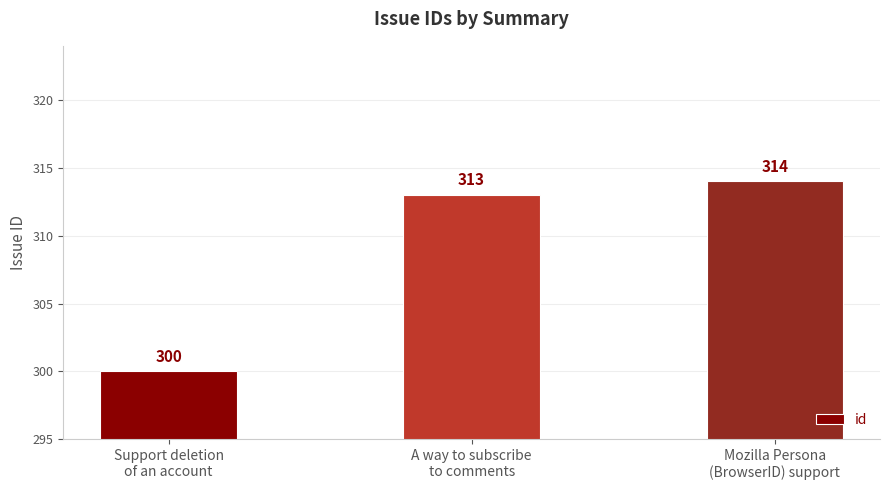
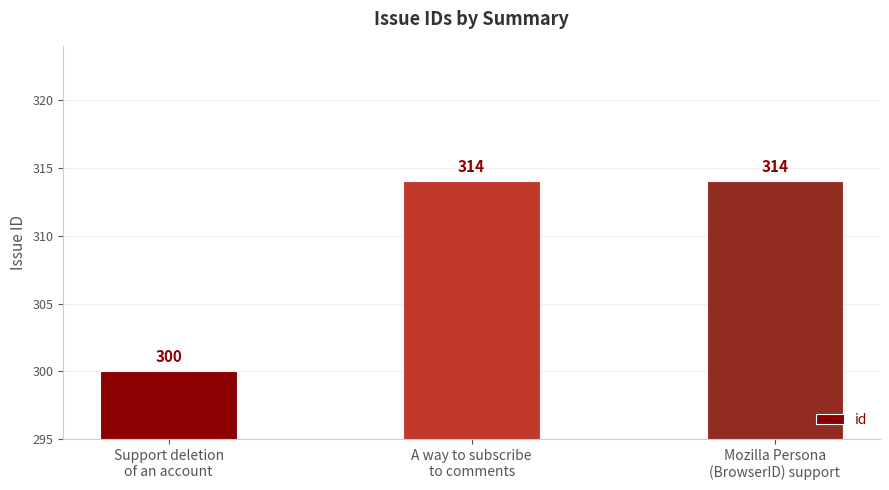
  {
    "Support deletion of an account": 300,
-   "A way to subscribe to comments": 313,
+   "A way to subscribe to comments": 314,
    "Mozilla Persona (BrowserID) support": 314
  }
